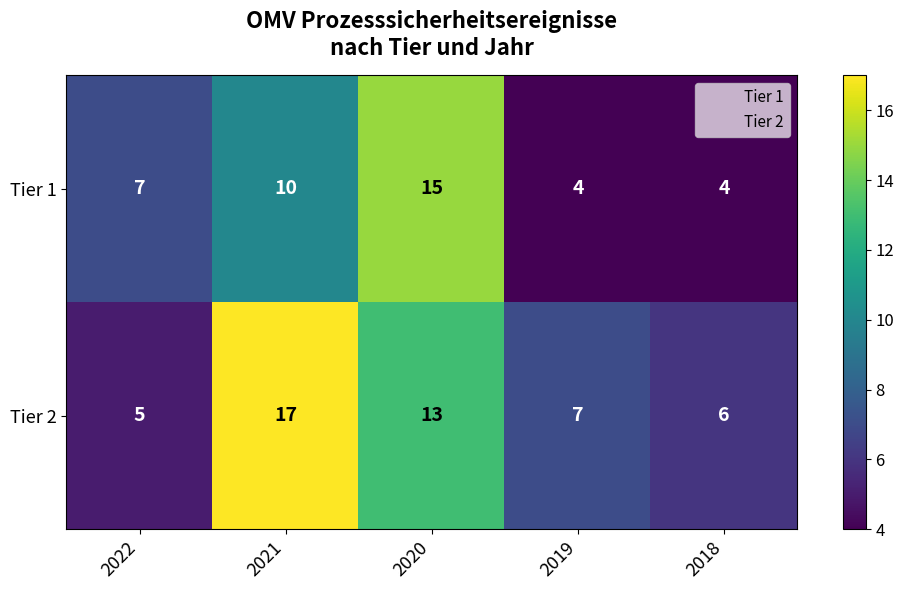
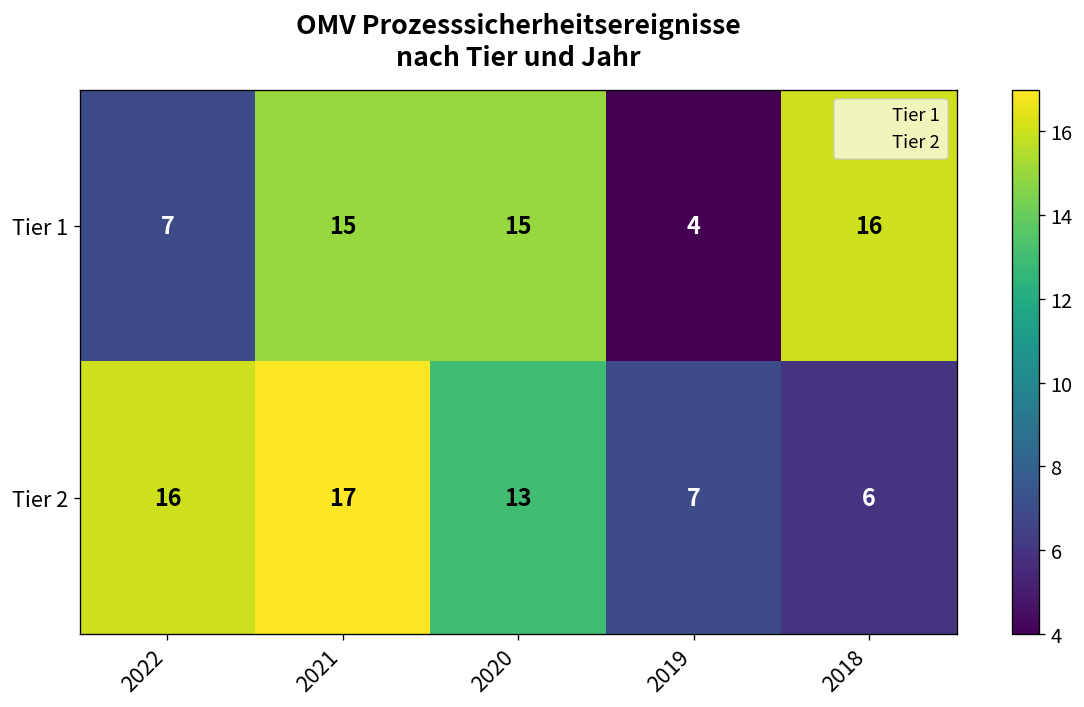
  {
    "Tier 1": {
      "2022": 7,
-     "2021": 10,
+     "2021": 15,
      "2020": 15,
      "2019": 4,
-     "2018": 4
+     "2018": 16
    },
    "Tier 2": {
-     "2022": 5,
+     "2022": 16,
      "2021": 17,
      "2020": 13,
      "2019": 7,
      "2018": 6
    }
  }
